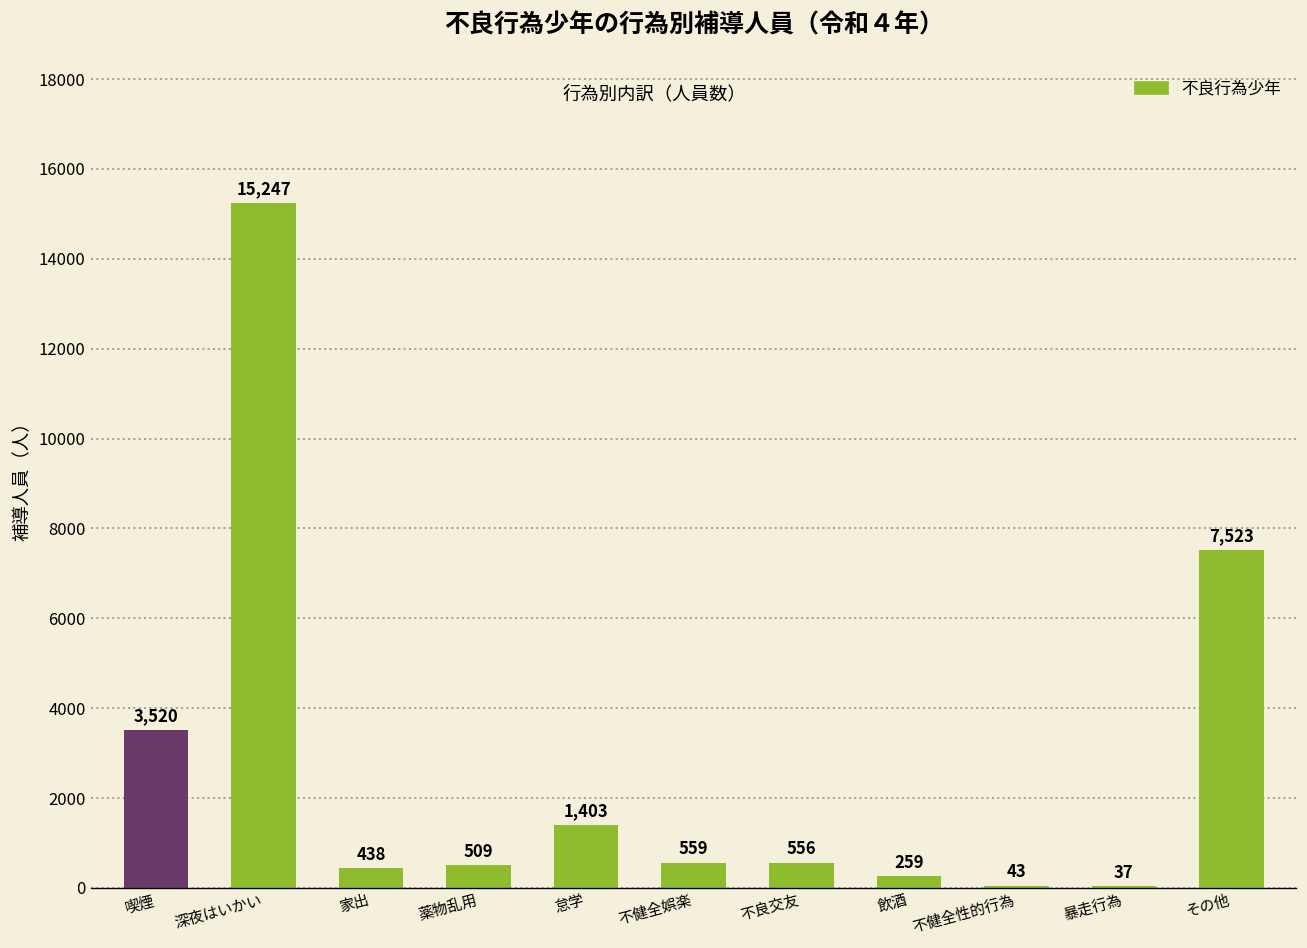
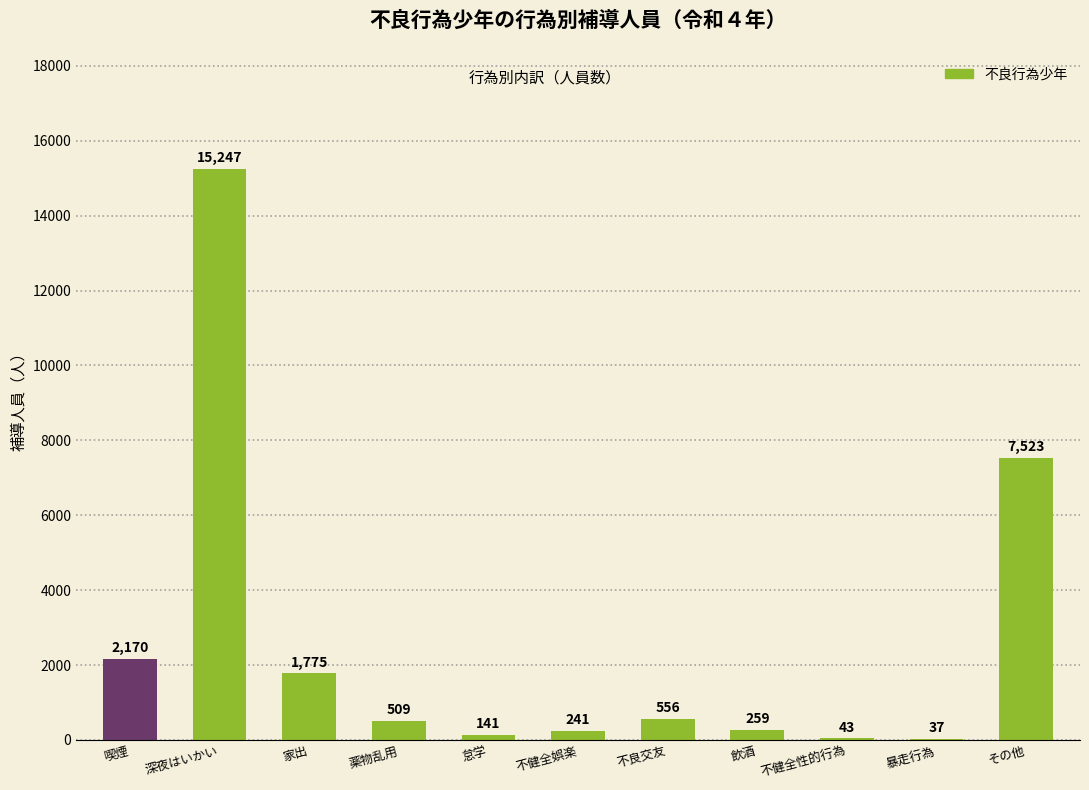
  {
-   "喫煙": "3,520",
+   "喫煙": "2,170",
    "深夜はいかい": "15,247",
-   "家出": "438",
+   "家出": "1,775",
    "薬物乱用": "509",
-   "怠学": "1,403",
-   "不健全娯楽": "559",
+   "怠学": "141",
+   "不健全娯楽": "241",
    "不良交友": "556",
    "飲酒": "259",
    "不健全性的行為": "43",
    "暴走行為": "37",
    "その他": "7,523"
  }
